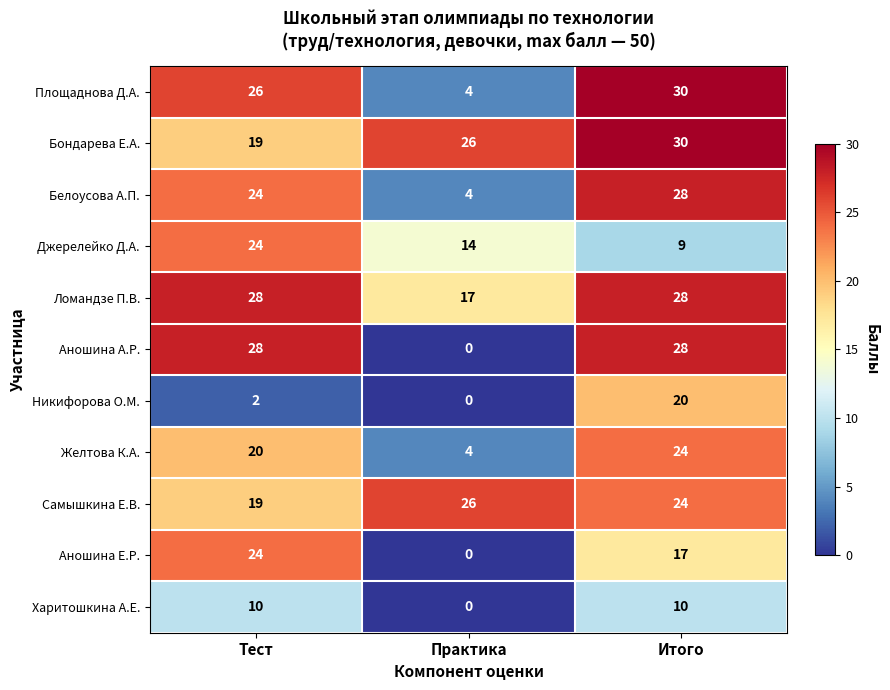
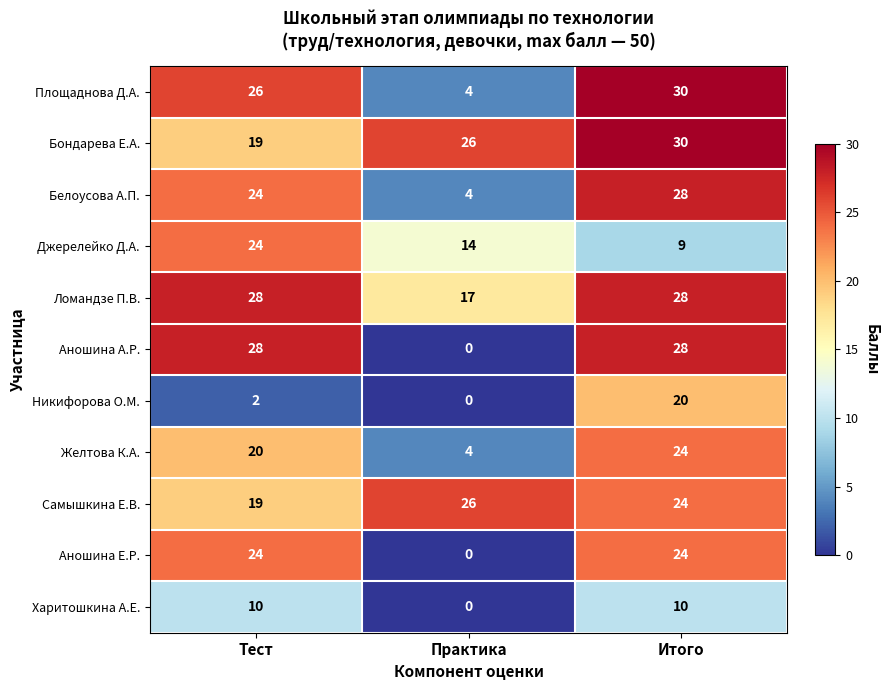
  {
    "Площаднова Д.А.": {
      "Тест": 26,
      "Практика": 4,
      "Итого": 30
    },
    "Бондарева Е.А.": {
      "Тест": 19,
      "Практика": 26,
      "Итого": 30
    },
    "Белоусова А.П.": {
      "Тест": 24,
      "Практика": 4,
      "Итого": 28
    },
    "Джерелейко Д.А.": {
      "Тест": 24,
      "Практика": 14,
      "Итого": 9
    },
    "Ломандзе П.В.": {
      "Тест": 28,
      "Практика": 17,
      "Итого": 28
    },
    "Аношина А.Р.": {
      "Тест": 28,
      "Практика": 0,
      "Итого": 28
    },
    "Никифорова О.М.": {
      "Тест": 2,
      "Практика": 0,
      "Итого": 20
    },
    "Желтова К.А.": {
      "Тест": 20,
      "Практика": 4,
      "Итого": 24
    },
    "Самышкина Е.В.": {
      "Тест": 19,
      "Практика": 26,
      "Итого": 24
    },
    "Аношина Е.Р.": {
      "Тест": 24,
      "Практика": 0,
-     "Итого": 17
+     "Итого": 24
    },
    "Харитошкина А.Е.": {
      "Тест": 10,
      "Практика": 0,
      "Итого": 10
    }
  }
